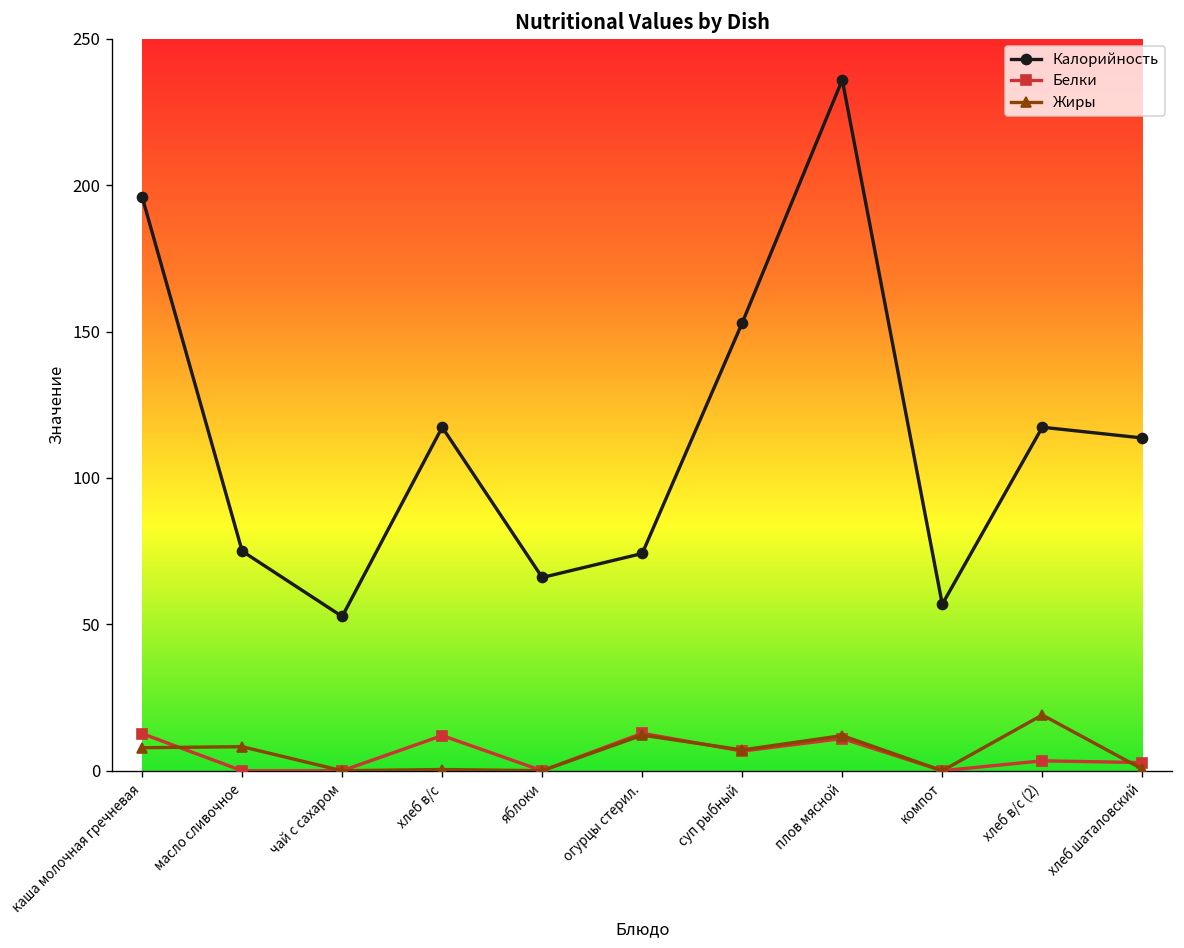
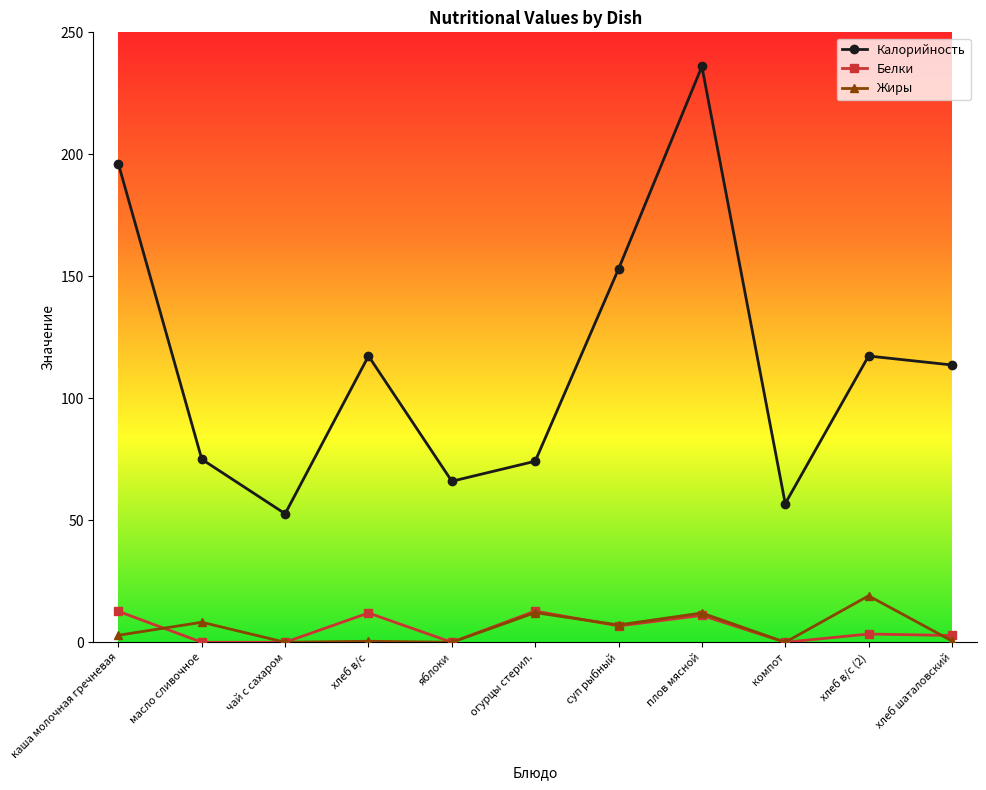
  {
    "Калорийность": {
      "каша молочная гречневая": 196,
      "масло сливочное": 75,
      "чай с сахаром": 53,
      "хлеб в/с": 117,
      "яблоки": 66,
      "огурцы стерил.": 74,
      "суп рыбный": 153,
      "плов мясной": 236,
      "компот": 57,
      "хлеб в/с (2)": 117,
      "хлеб шаталовский": 114
    },
    "Белки": {
      "каша молочная гречневая": 13,
      "масло сливочное": 0,
      "хлеб в/с": 12,
      "хлеб в/с (2)": 3,
      "хлеб шаталовский": 3
    },
    "Жиры": {
-     "каша молочная гречневая": 8,
+     "каша молочная гречневая": 3,
      "масло сливочное": 8,
      "хлеб в/с": 0,
      "хлеб в/с (2)": 19,
      "хлеб шаталовский": 1
    }
  }
